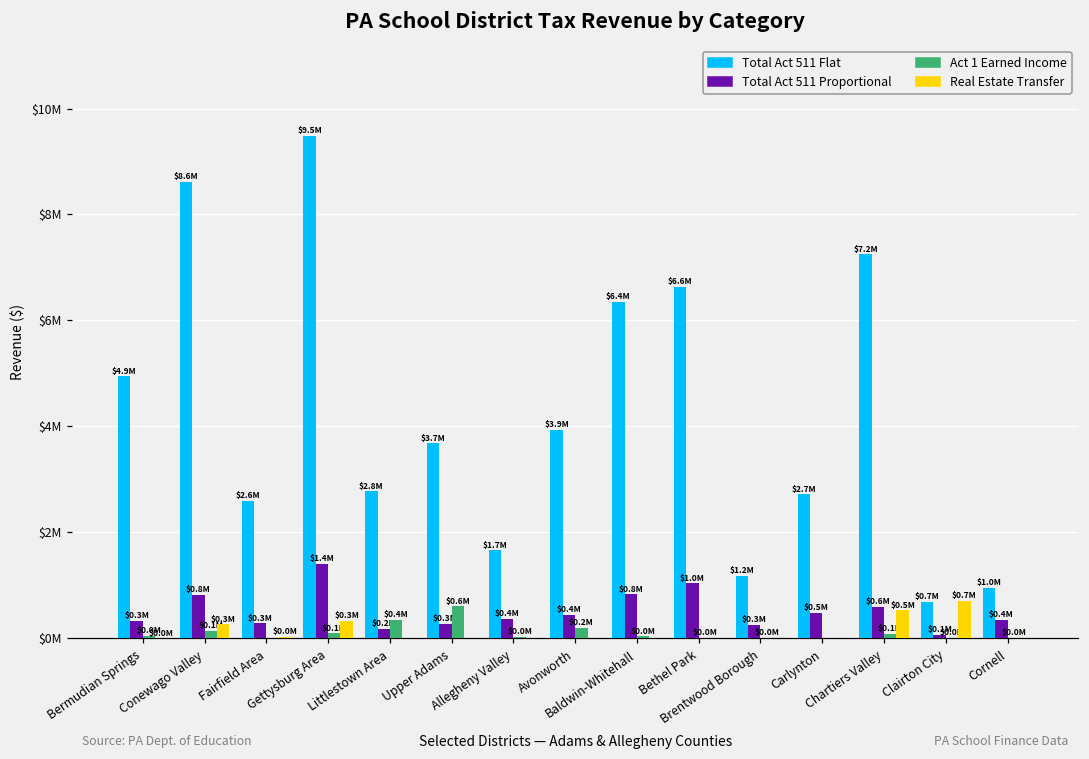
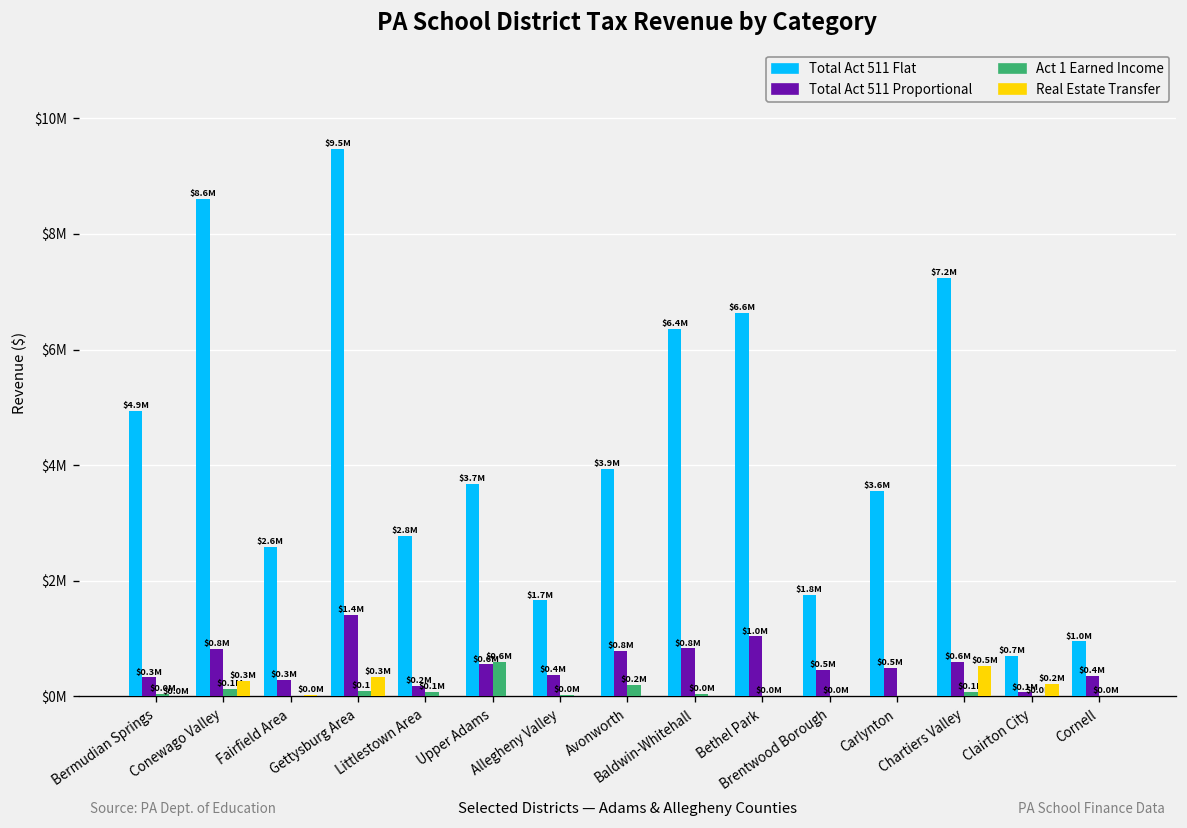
  {
    "Total Act 511 Flat": {
      "Bermudian Springs": "$4.9M",
      "Conewago Valley": "$8.6M",
      "Fairfield Area": "$2.6M",
      "Gettysburg Area": "$9.5M",
      "Littlestown Area": "$2.8M",
      "Upper Adams": "$3.7M",
      "Allegheny Valley": "$1.7M",
      "Avonworth": "$3.9M",
      "Baldwin-Whitehall": "$6.4M",
      "Bethel Park": "$6.6M",
-     "Brentwood Borough": "$1.2M",
-     "Carlynton": "$2.7M",
+     "Brentwood Borough": "$1.8M",
+     "Carlynton": "$3.6M",
      "Chartiers Valley": "$7.2M",
      "Clairton City": "$0.7M",
      "Cornell": "$1.0M"
    },
    "Total Act 511 Proportional": {
      "Bermudian Springs": "$0.3M",
      "Conewago Valley": "$0.8M",
      "Fairfield Area": "$0.3M",
      "Gettysburg Area": "$1.4M",
-     "Upper Adams": "$0.3M",
+     "Upper Adams": "$0.6M",
      "Allegheny Valley": "$0.4M",
-     "Avonworth": "$0.4M",
+     "Avonworth": "$0.8M",
      "Baldwin-Whitehall": "$0.8M",
      "Bethel Park": "$1.0M",
-     "Brentwood Borough": "$0.3M",
+     "Brentwood Borough": "$0.5M",
      "Carlynton": "$0.5M",
      "Chartiers Valley": "$0.6M",
      "Cornell": "$0.4M"
    },
    "Act 1 Earned Income": {
      "Fairfield Area": "$0.0M",
      "Gettysburg Area": "$0.1M",
-     "Littlestown Area": "$0.4M",
+     "Littlestown Area": "$0.1M",
      "Avonworth": "$0.2M",
      "Chartiers Valley": "$0.1M"
    },
    "Real Estate Transfer": {
      "Gettysburg Area": "$0.3M",
      "Allegheny Valley": "$0.0M",
      "Baldwin-Whitehall": "$0.0M",
      "Bethel Park": "$0.0M",
      "Brentwood Borough": "$0.0M",
      "Chartiers Valley": "$0.5M",
-     "Clairton City": "$0.7M",
+     "Clairton City": "$0.2M",
      "Cornell": "$0.0M"
    }
  }
